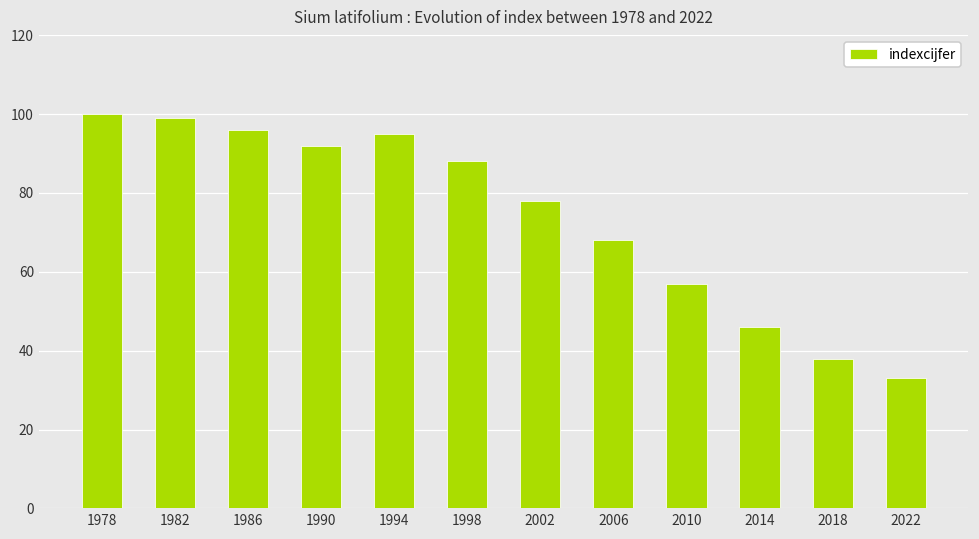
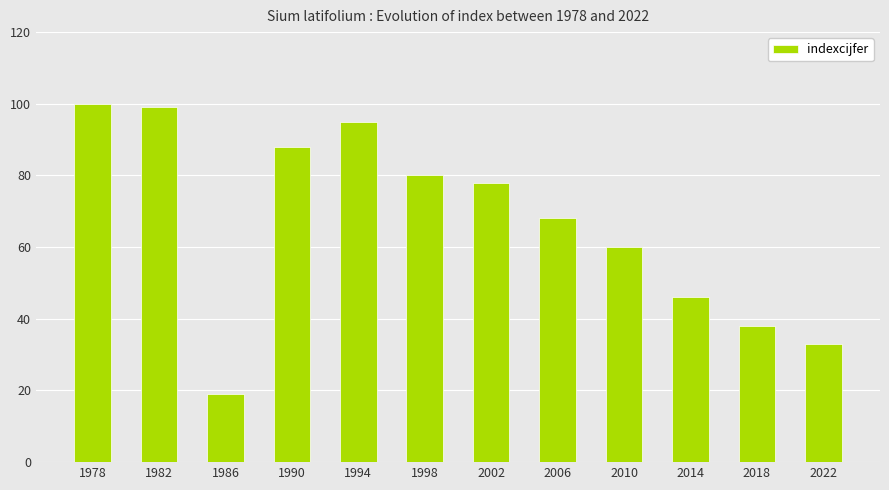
  {
    "1978": 100,
    "1982": 99,
-   "1986": 96,
-   "1990": 92,
+   "1986": 19,
+   "1990": 88,
    "1994": 95,
-   "1998": 88,
+   "1998": 80,
    "2002": 78,
    "2006": 68,
-   "2010": 57,
+   "2010": 60,
    "2014": 46,
    "2018": 38,
    "2022": 33
  }
